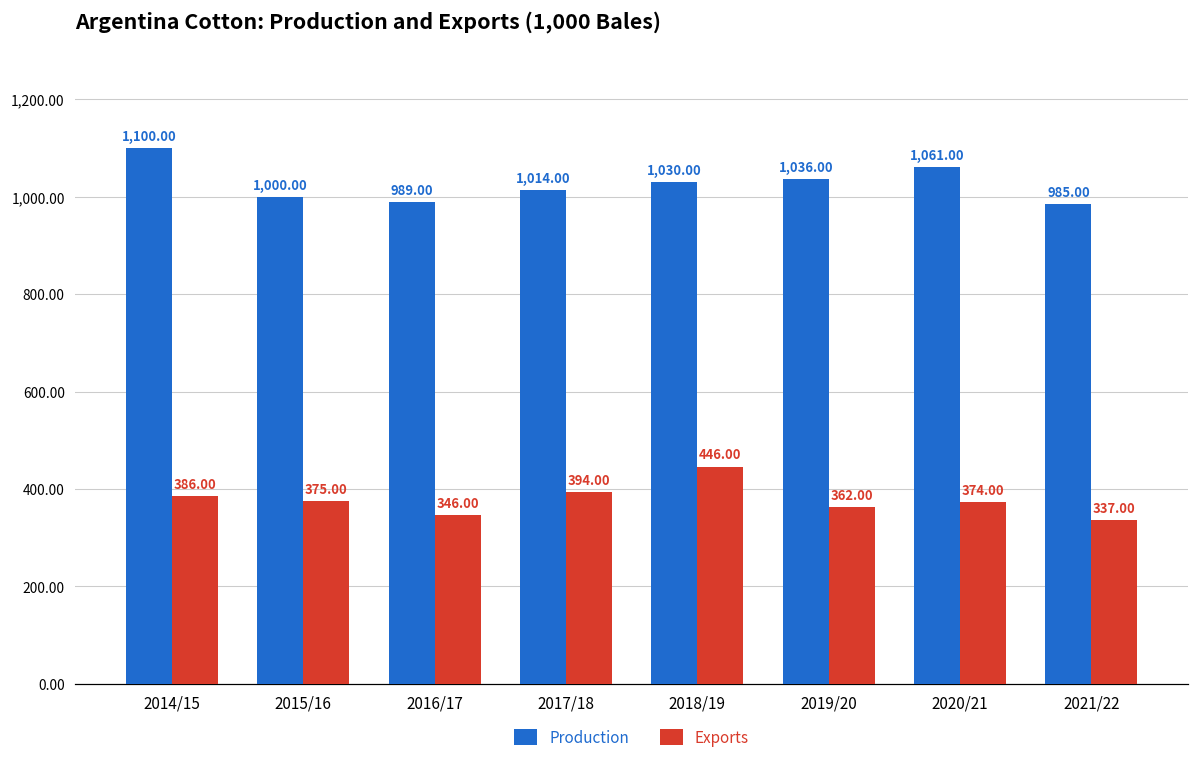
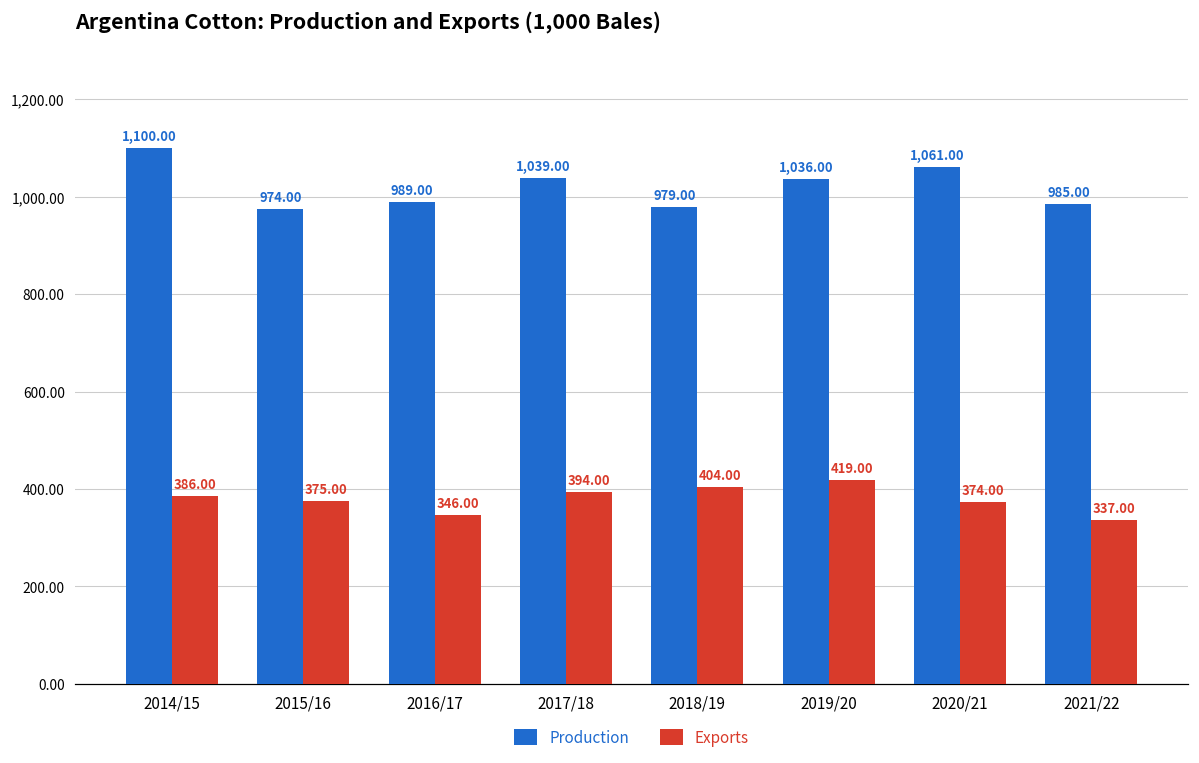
  {
    "Production": {
      "2014/15": "1,100.00",
-     "2015/16": "1,000.00",
+     "2015/16": "974.00",
      "2016/17": "989.00",
-     "2017/18": "1,014.00",
-     "2018/19": "1,030.00",
+     "2017/18": "1,039.00",
+     "2018/19": "979.00",
      "2019/20": "1,036.00",
      "2020/21": "1,061.00",
      "2021/22": "985.00"
    },
    "Exports": {
      "2014/15": "386.00",
      "2015/16": "375.00",
      "2016/17": "346.00",
      "2017/18": "394.00",
-     "2018/19": "446.00",
-     "2019/20": "362.00",
+     "2018/19": "404.00",
+     "2019/20": "419.00",
      "2020/21": "374.00",
      "2021/22": "337.00"
    }
  }
